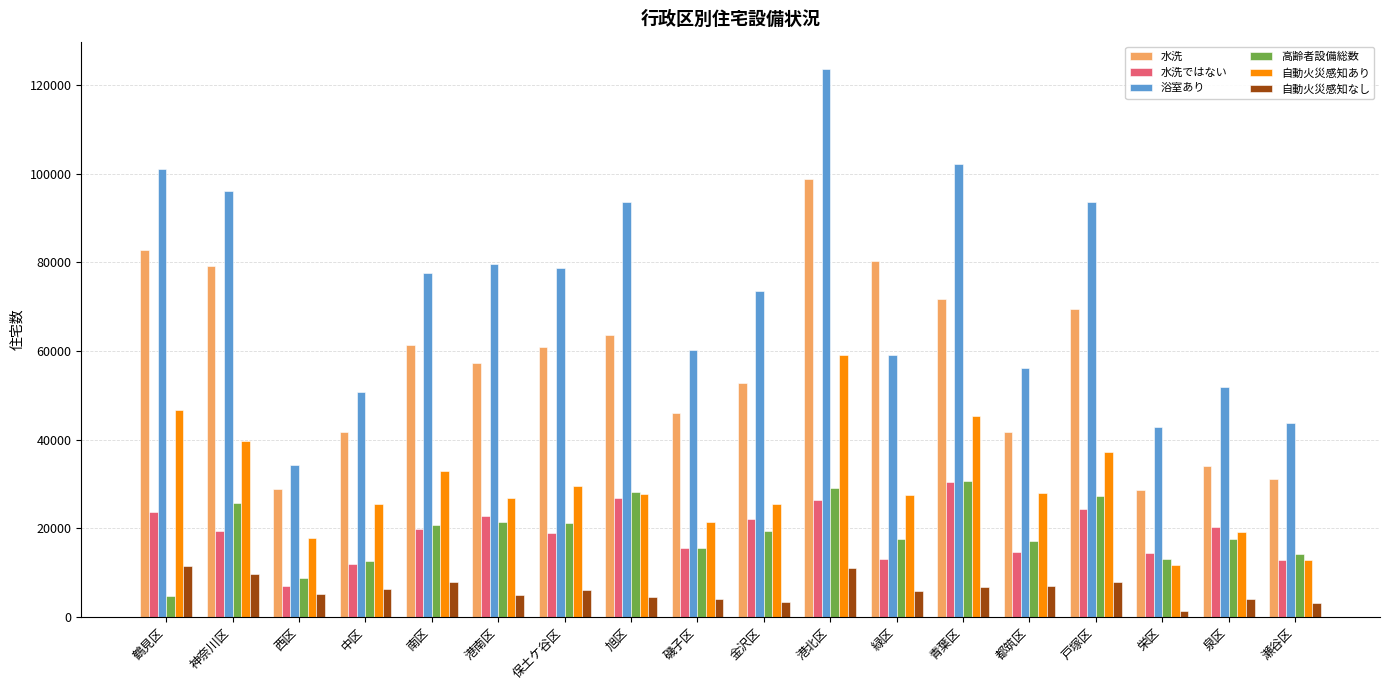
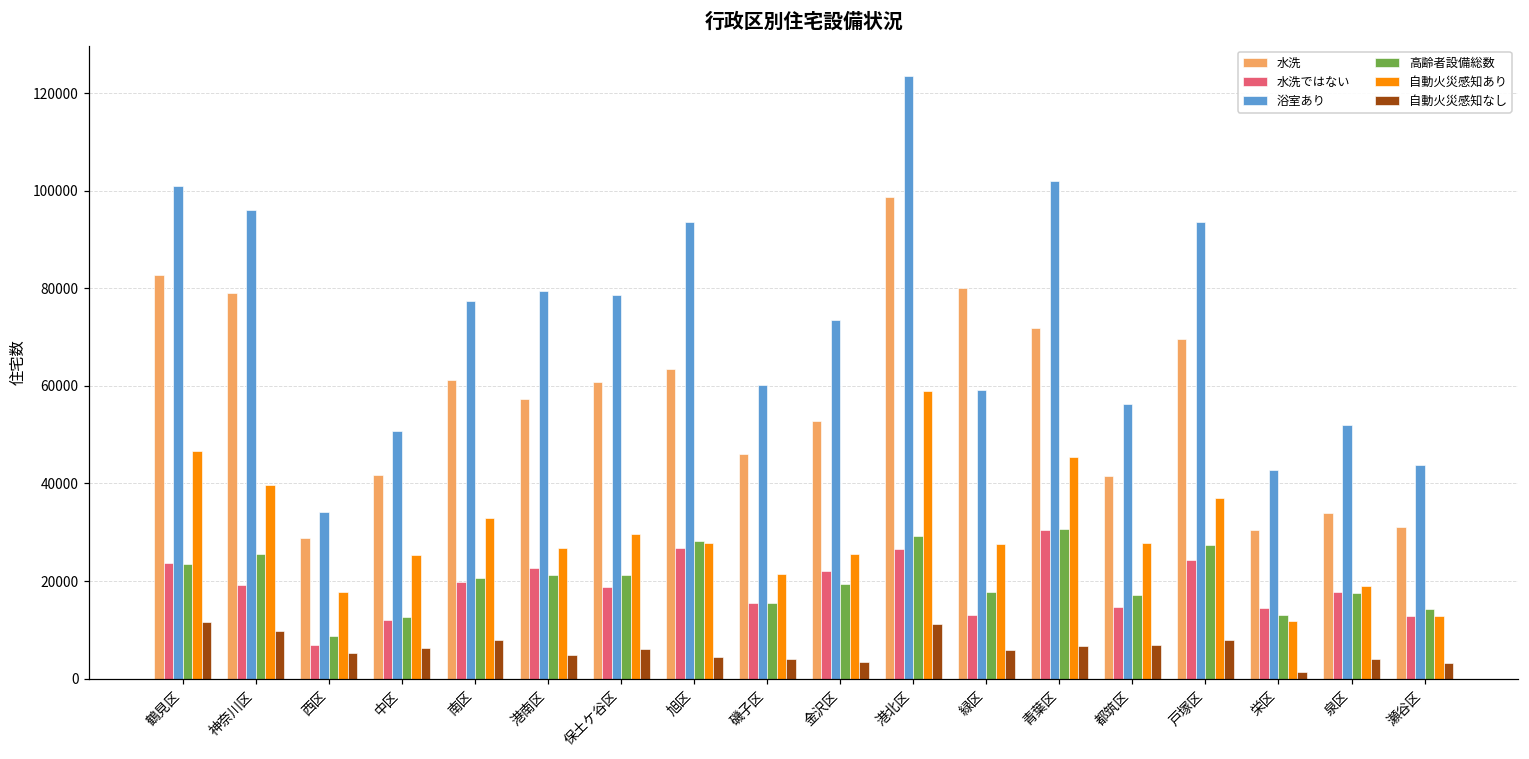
  {
    "水洗": {
      "鶴見区": 83000,
      "神奈川区": 79000,
      "西区": 29000,
      "中区": 42000,
      "南区": 61000,
      "港南区": 57000,
      "保土ケ谷区": 61000,
      "旭区": 64000,
      "磯子区": 46000,
      "金沢区": 53000,
      "港北区": 99000,
      "緑区": 80000,
      "青葉区": 72000,
      "都筑区": 42000,
      "戸塚区": 70000,
-     "栄区": 29000,
+     "栄区": 30000,
      "泉区": 34000,
      "瀬谷区": 31000
    },
    "水洗ではない": {
      "鶴見区": 24000,
      "神奈川区": 19000,
      "西区": 7000,
      "中区": 12000,
      "南区": 20000,
      "港南区": 23000,
      "保土ケ谷区": 19000,
      "旭区": 27000,
      "磯子区": 16000,
      "金沢区": 22000,
      "港北区": 26000,
      "緑区": 13000,
      "青葉区": 30000,
      "都筑区": 15000,
      "戸塚区": 24000,
      "栄区": 14000,
-     "泉区": 20000,
+     "泉区": 18000,
      "瀬谷区": 13000
    },
    "浴室あり": {
      "鶴見区": 101000,
      "神奈川区": 96000,
      "西区": 34000,
      "中区": 51000,
      "南区": 77000,
      "港南区": 80000,
      "保土ケ谷区": 79000,
      "旭区": 94000,
      "磯子区": 60000,
      "金沢区": 73000,
      "港北区": 124000,
      "緑区": 59000,
      "青葉区": 102000,
      "都筑区": 56000,
      "戸塚区": 94000,
      "栄区": 43000,
      "泉区": 52000,
      "瀬谷区": 44000
    },
    "高齢者設備総数": {
-     "鶴見区": 5000,
+     "鶴見区": 24000,
      "神奈川区": 26000,
      "西区": 9000,
      "中区": 13000,
      "南区": 21000,
      "港南区": 21000,
      "保土ケ谷区": 21000,
      "旭区": 28000,
      "磯子区": 16000,
      "金沢区": 19000,
      "港北区": 29000,
      "緑区": 18000,
      "青葉区": 31000,
      "都筑区": 17000,
      "戸塚区": 27000,
      "栄区": 13000,
      "泉区": 18000,
      "瀬谷区": 14000
    },
    "自動火災感知あり": {
      "鶴見区": 47000,
      "神奈川区": 40000,
      "西区": 18000,
      "中区": 25000,
      "南区": 33000,
      "港南区": 27000,
      "保土ケ谷区": 30000,
      "旭区": 28000,
      "磯子区": 22000,
      "金沢区": 26000,
      "港北区": 59000,
      "緑区": 28000,
      "青葉区": 45000,
      "都筑区": 28000,
      "戸塚区": 37000,
      "栄区": 12000,
      "泉区": 19000,
      "瀬谷区": 13000
    },
    "自動火災感知なし": {
      "鶴見区": 12000,
      "神奈川区": 10000,
      "西区": 5000,
      "中区": 6000,
      "南区": 8000,
      "港南区": 5000,
      "保土ケ谷区": 6000,
      "旭区": 4000,
      "磯子区": 4000,
      "金沢区": 3000,
      "港北区": 11000,
      "緑区": 6000,
      "青葉区": 7000,
      "都筑区": 7000,
      "戸塚区": 8000,
      "栄区": 1000,
      "泉区": 4000,
      "瀬谷区": 3000
    }
  }
